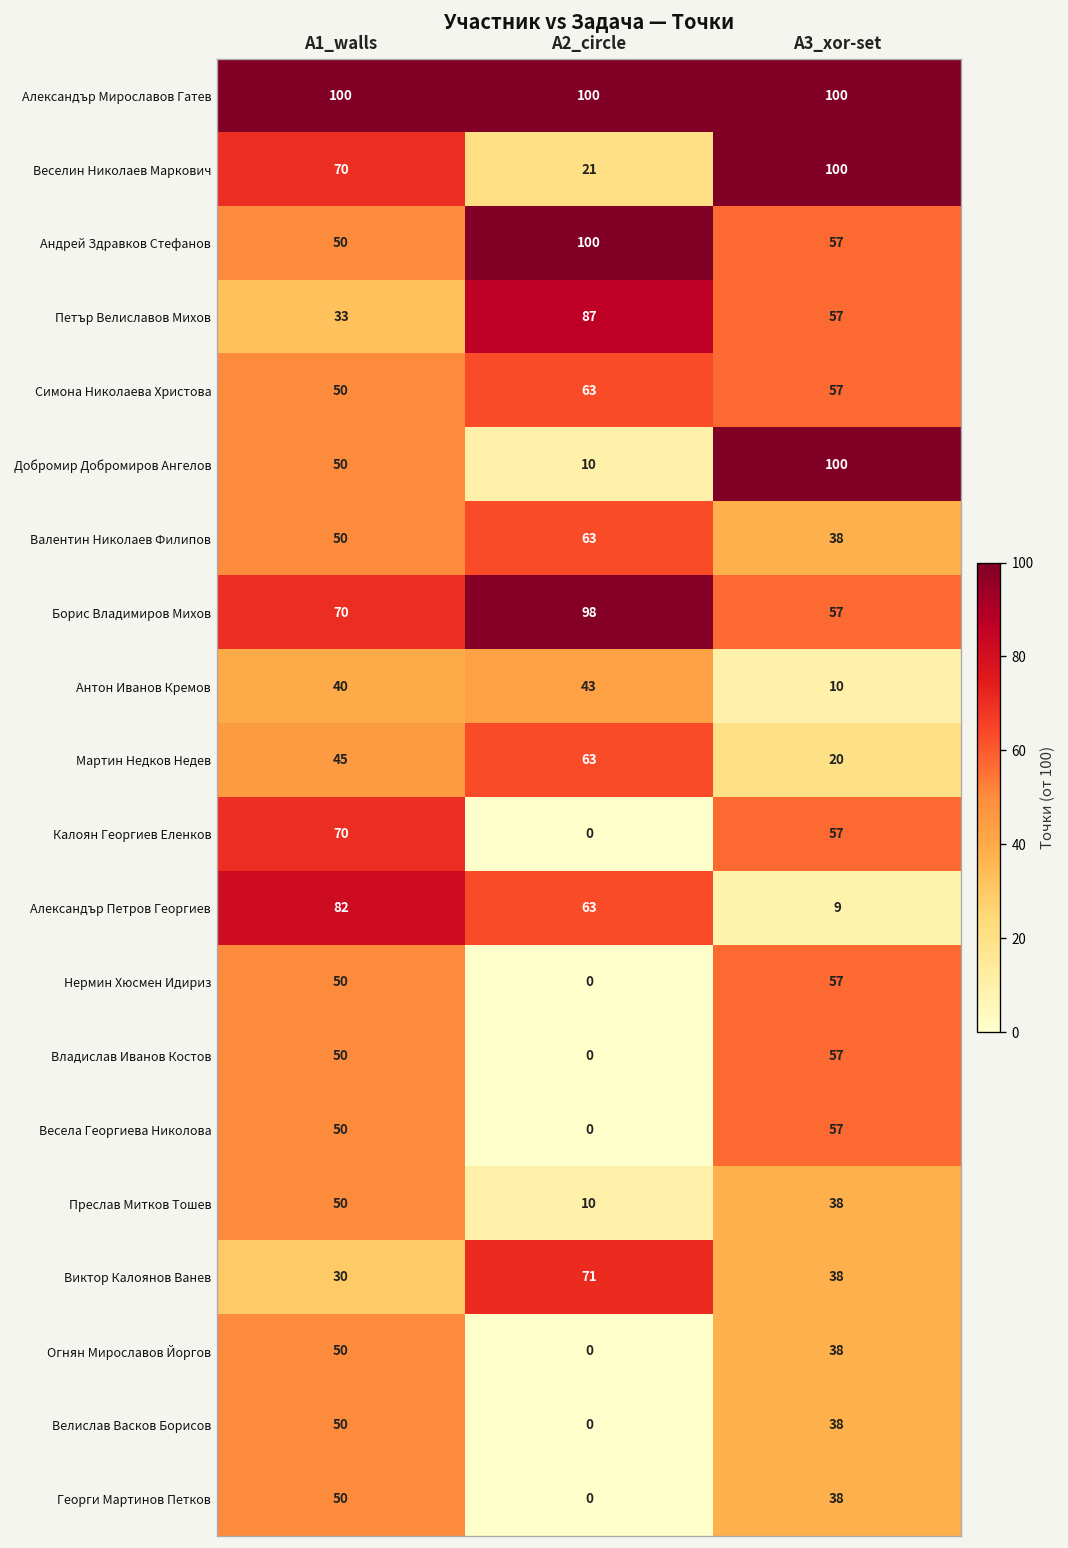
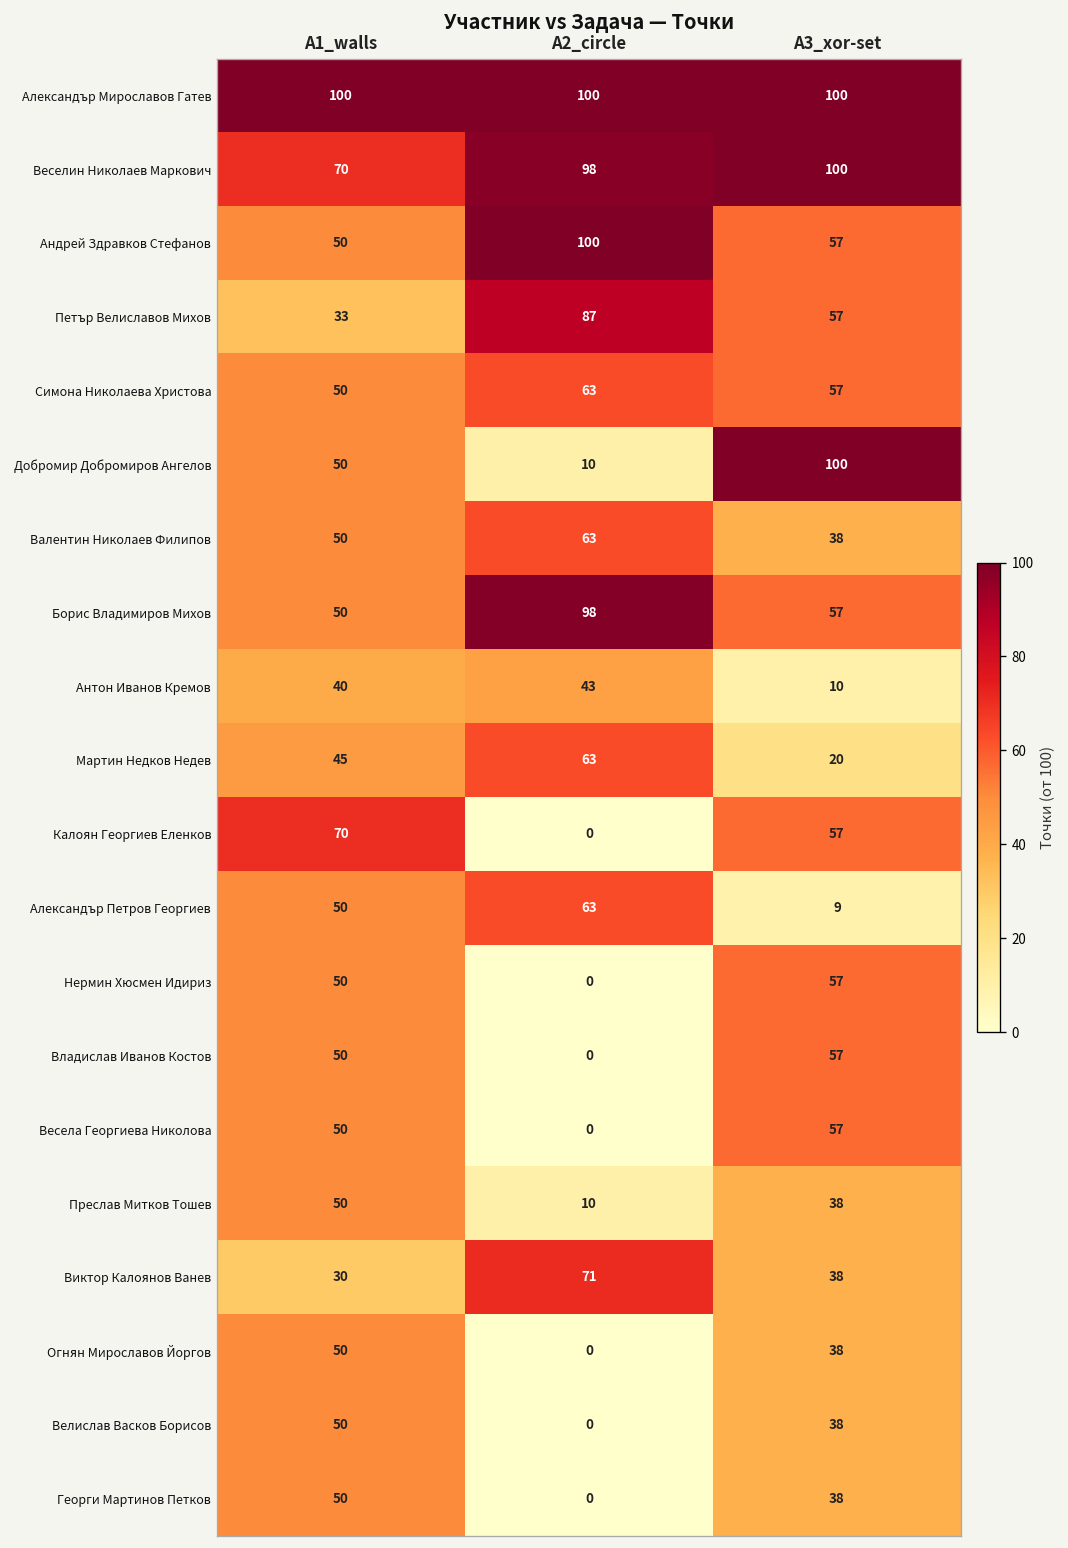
  {
    "Александър Мирославов Гатев": {
      "A1_walls": 100,
      "A2_circle": 100,
      "A3_xor-set": 100
    },
    "Веселин Николаев Маркович": {
      "A1_walls": 70,
-     "A2_circle": 21,
+     "A2_circle": 98,
      "A3_xor-set": 100
    },
    "Андрей Здравков Стефанов": {
      "A1_walls": 50,
      "A2_circle": 100,
      "A3_xor-set": 57
    },
    "Петър Велиславов Михов": {
      "A1_walls": 33,
      "A2_circle": 87,
      "A3_xor-set": 57
    },
    "Симона Николаева Христова": {
      "A1_walls": 50,
      "A2_circle": 63,
      "A3_xor-set": 57
    },
    "Добромир Добромиров Ангелов": {
      "A1_walls": 50,
      "A2_circle": 10,
      "A3_xor-set": 100
    },
    "Валентин Николаев Филипов": {
      "A1_walls": 50,
      "A2_circle": 63,
      "A3_xor-set": 38
    },
    "Борис Владимиров Михов": {
-     "A1_walls": 70,
+     "A1_walls": 50,
      "A2_circle": 98,
      "A3_xor-set": 57
    },
    "Антон Иванов Кремов": {
      "A1_walls": 40,
      "A2_circle": 43,
      "A3_xor-set": 10
    },
    "Мартин Недков Недев": {
      "A1_walls": 45,
      "A2_circle": 63,
      "A3_xor-set": 20
    },
    "Калоян Георгиев Еленков": {
      "A1_walls": 70,
      "A2_circle": 0,
      "A3_xor-set": 57
    },
    "Александър Петров Георгиев": {
-     "A1_walls": 82,
+     "A1_walls": 50,
      "A2_circle": 63,
      "A3_xor-set": 9
    },
    "Нермин Хюсмен Идириз": {
      "A1_walls": 50,
      "A2_circle": 0,
      "A3_xor-set": 57
    },
    "Владислав Иванов Костов": {
      "A1_walls": 50,
      "A2_circle": 0,
      "A3_xor-set": 57
    },
    "Весела Георгиева Николова": {
      "A1_walls": 50,
      "A2_circle": 0,
      "A3_xor-set": 57
    },
    "Преслав Митков Тошев": {
      "A1_walls": 50,
      "A2_circle": 10,
      "A3_xor-set": 38
    },
    "Виктор Калоянов Ванев": {
      "A1_walls": 30,
      "A2_circle": 71,
      "A3_xor-set": 38
    },
    "Огнян Мирославов Йоргов": {
      "A1_walls": 50,
      "A2_circle": 0,
      "A3_xor-set": 38
    },
    "Велислав Васков Борисов": {
      "A1_walls": 50,
      "A2_circle": 0,
      "A3_xor-set": 38
    },
    "Георги Мартинов Петков": {
      "A1_walls": 50,
      "A2_circle": 0,
      "A3_xor-set": 38
    }
  }
